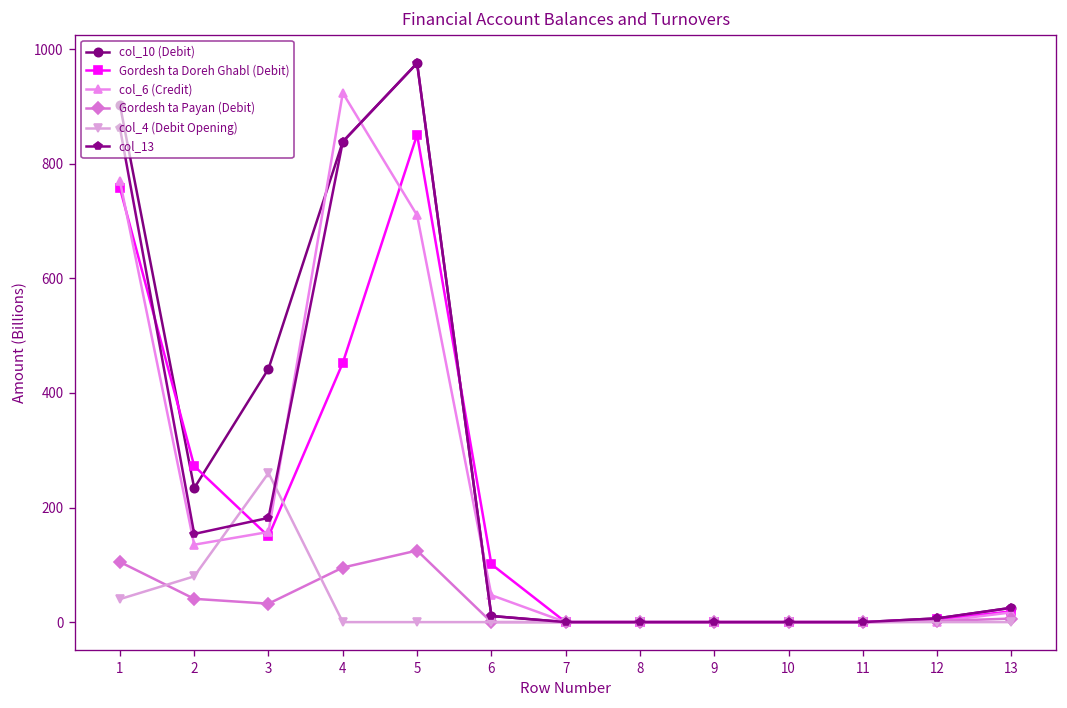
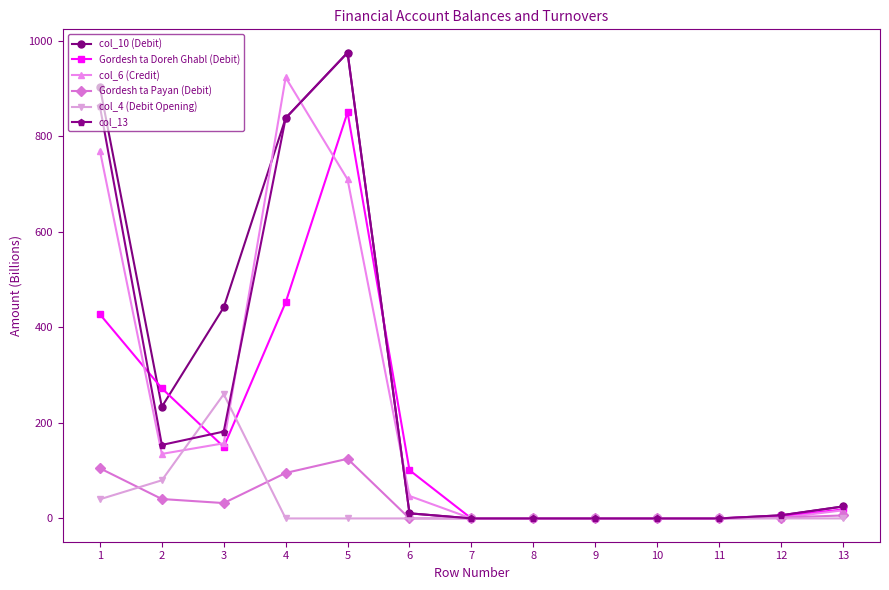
  {
    "Gordesh ta Doreh Ghabl (Debit)": {
-     "1": 760,
+     "1": 430,
      "2": 270,
      "3": 150,
      "4": 450,
      "5": 850,
      "6": 100
    }
  }
